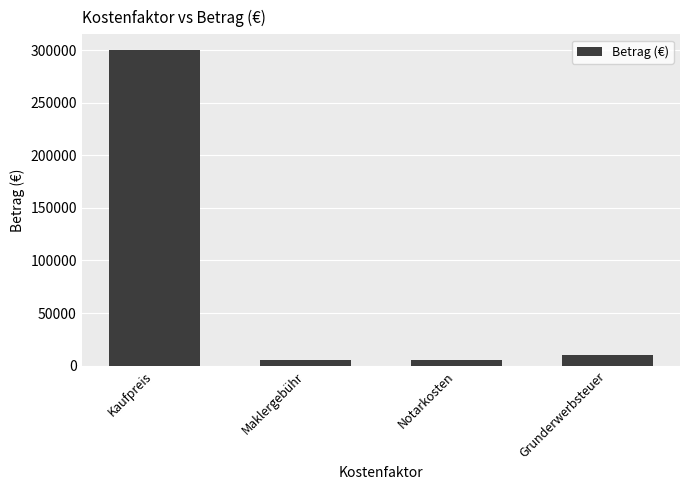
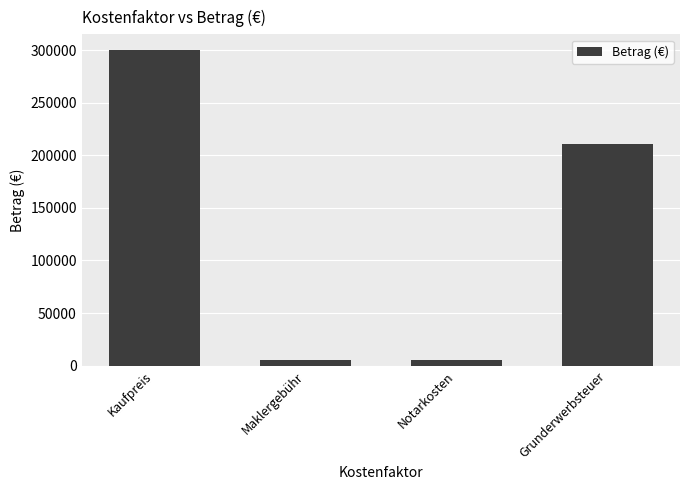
  {
    "Kaufpreis": 300000,
    "Maklergebühr": 5000,
    "Notarkosten": 5000,
-   "Grunderwerbsteuer": 10000
+   "Grunderwerbsteuer": 211000
  }
